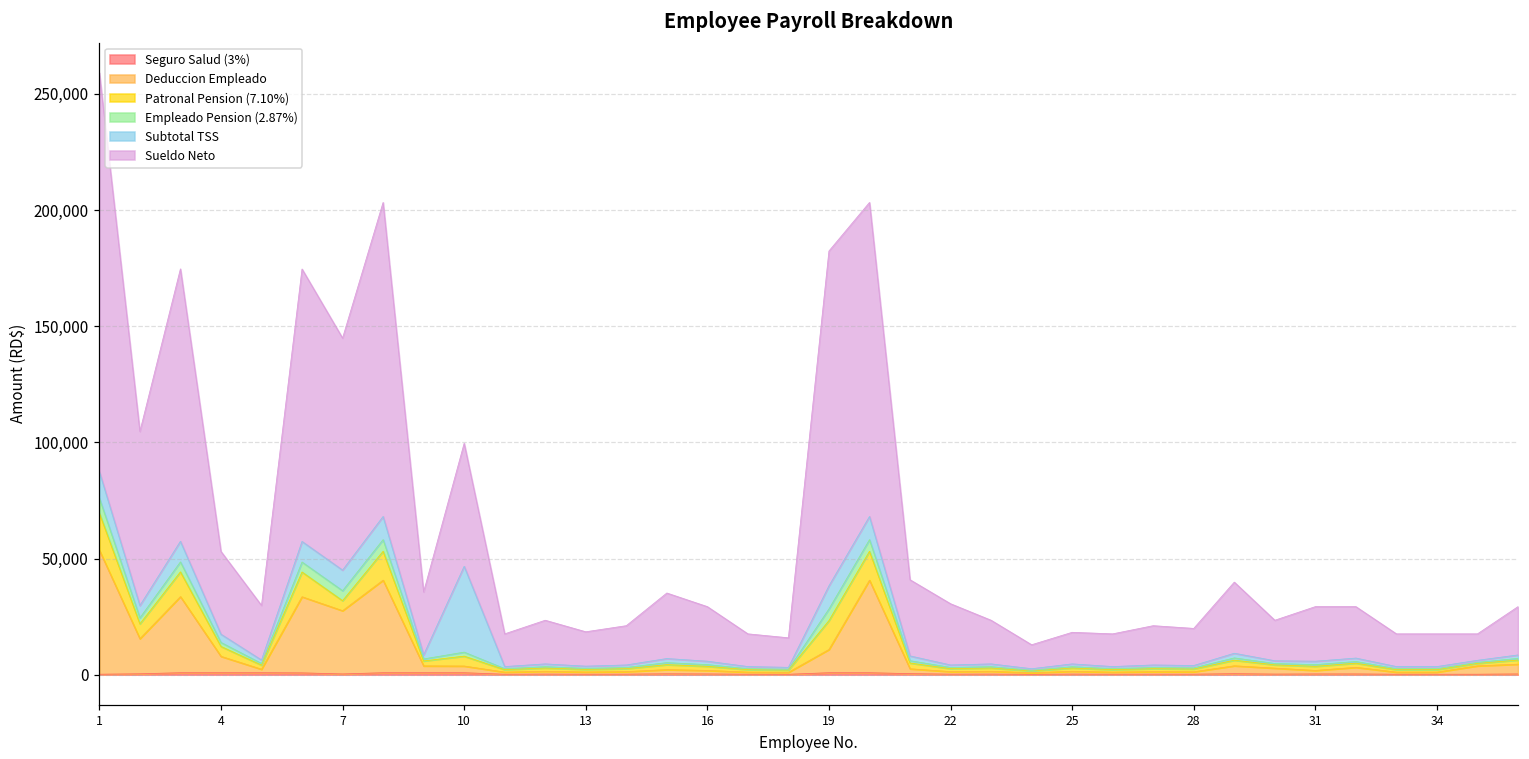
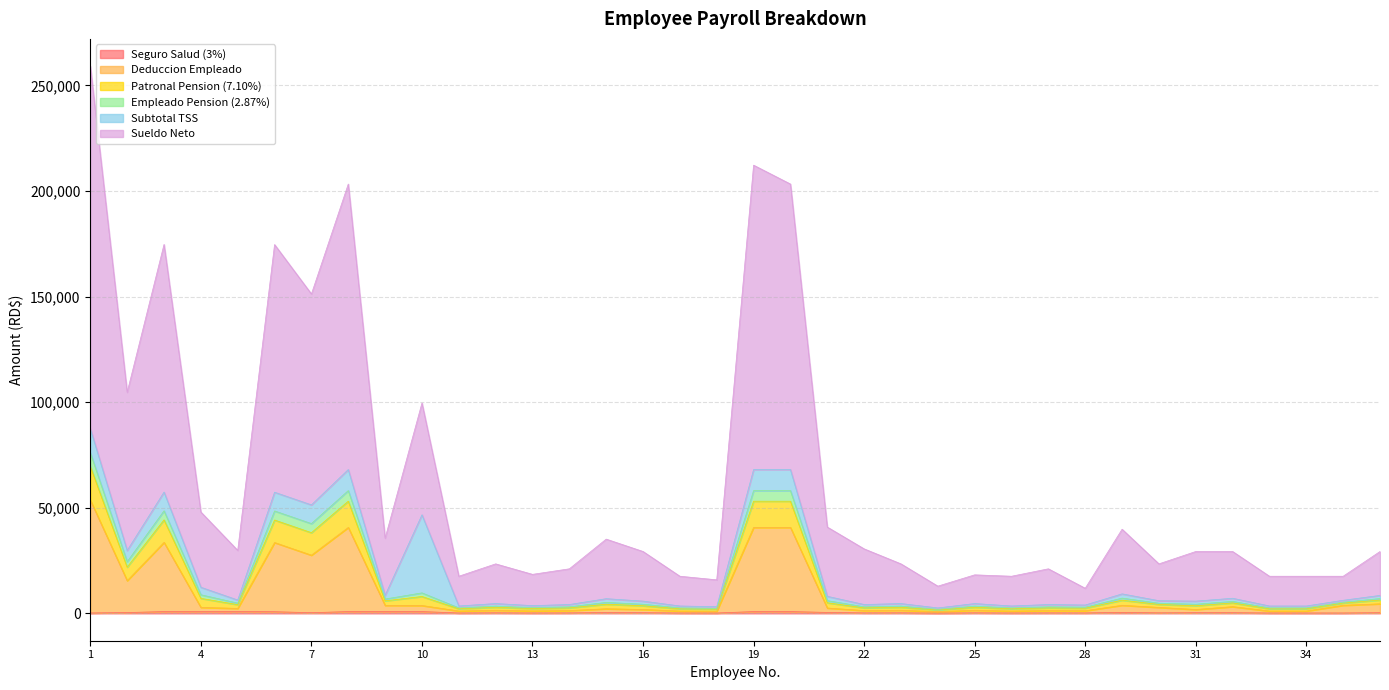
  {
    "Seguro Salud (3%)": {
      "1": "0",
      "4": "1,000",
      "7": "0",
      "10": "1,000",
      "16": "0",
      "19": "1,000",
      "31": "0"
    },
    "Deduccion Empleado": {
      "1": "53,000",
-     "4": "7,000",
+     "4": "2,000",
      "7": "27,000",
      "10": "3,000",
      "16": "2,000",
-     "19": "10,000",
+     "19": "40,000",
      "31": "2,000"
    },
    "Patronal Pension (7.10%)": {
      "1": "16,000",
      "4": "4,000",
-     "7": "4,000",
+     "7": "11,000",
      "10": "4,000",
      "19": "12,000"
    },
    "Empleado Pension (2.87%)": {
      "1": "6,000",
      "4": "2,000",
      "7": "4,000",
      "10": "2,000",
      "19": "5,000"
    },
    "Subtotal TSS": {
      "1": "11,000",
      "4": "4,000",
      "7": "9,000",
      "10": "37,000",
      "16": "1,000",
      "19": "10,000",
      "31": "1,000"
    },
    "Sueldo Neto": {
      "1": "172,000",
      "4": "36,000",
      "7": "100,000",
      "10": "53,000",
      "13": "15,000",
      "16": "23,000",
      "19": "144,000",
      "22": "26,000",
      "25": "14,000",
-     "28": "16,000",
+     "28": "8,000",
      "31": "23,000",
      "34": "14,000"
    }
  }
